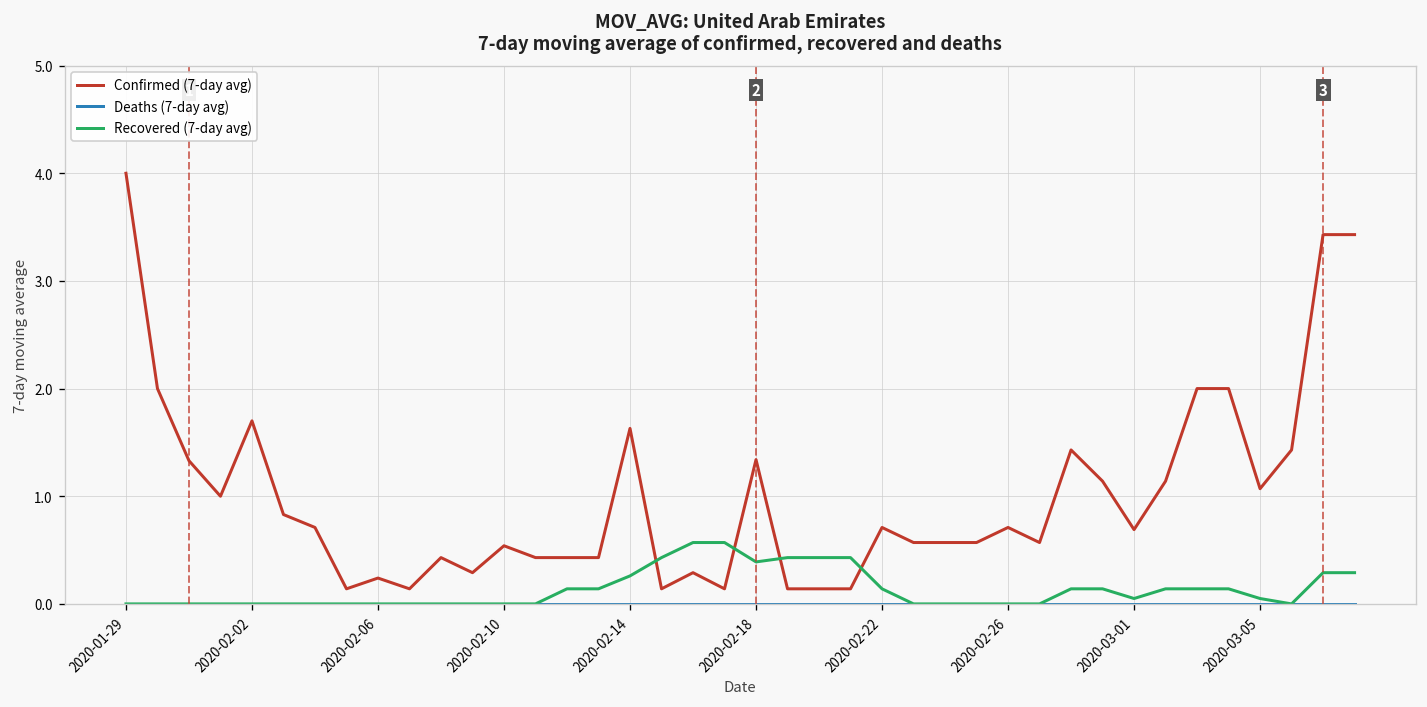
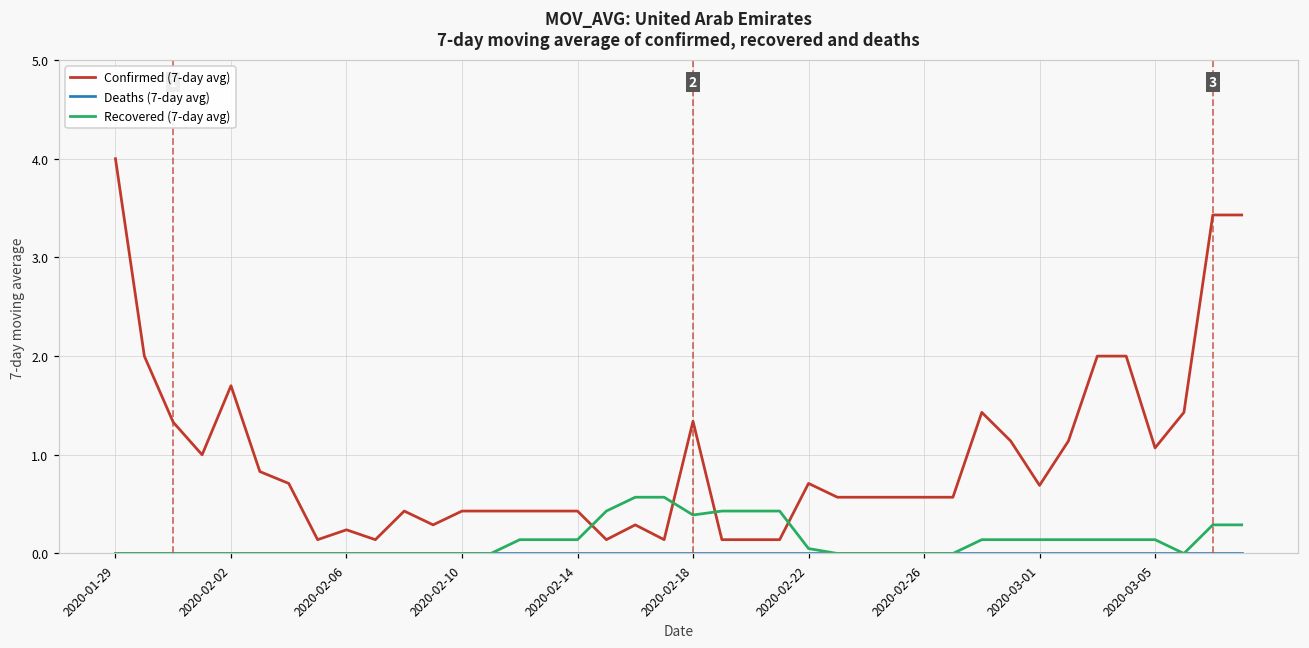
  {
    "Confirmed (7-day avg)": {
      "2020-01-29": 4.0,
      "2020-02-02": 1.7,
      "2020-02-06": 0.2,
-     "2020-02-10": 0.5,
-     "2020-02-14": 1.6,
+     "2020-02-10": 0.4,
+     "2020-02-14": 0.4,
      "2020-02-18": 1.3,
      "2020-02-22": 0.7,
-     "2020-02-26": 0.7,
+     "2020-02-26": 0.6,
      "2020-03-01": 0.7,
      "2020-03-05": 1.1
    },
    "Deaths (7-day avg)": {
      "2020-02-14": 0.0,
      "2020-02-18": 0.0,
      "2020-02-22": 0.0,
      "2020-03-01": 0.0,
      "2020-03-05": 0.0
    },
    "Recovered (7-day avg)": {
-     "2020-02-14": 0.3,
+     "2020-02-14": 0.1,
      "2020-02-18": 0.4,
-     "2020-02-22": 0.14,
-     "2020-03-01": 0.05,
-     "2020-03-05": 0.05
+     "2020-02-22": 0.05,
+     "2020-03-01": 0.14,
+     "2020-03-05": 0.14
    }
  }
